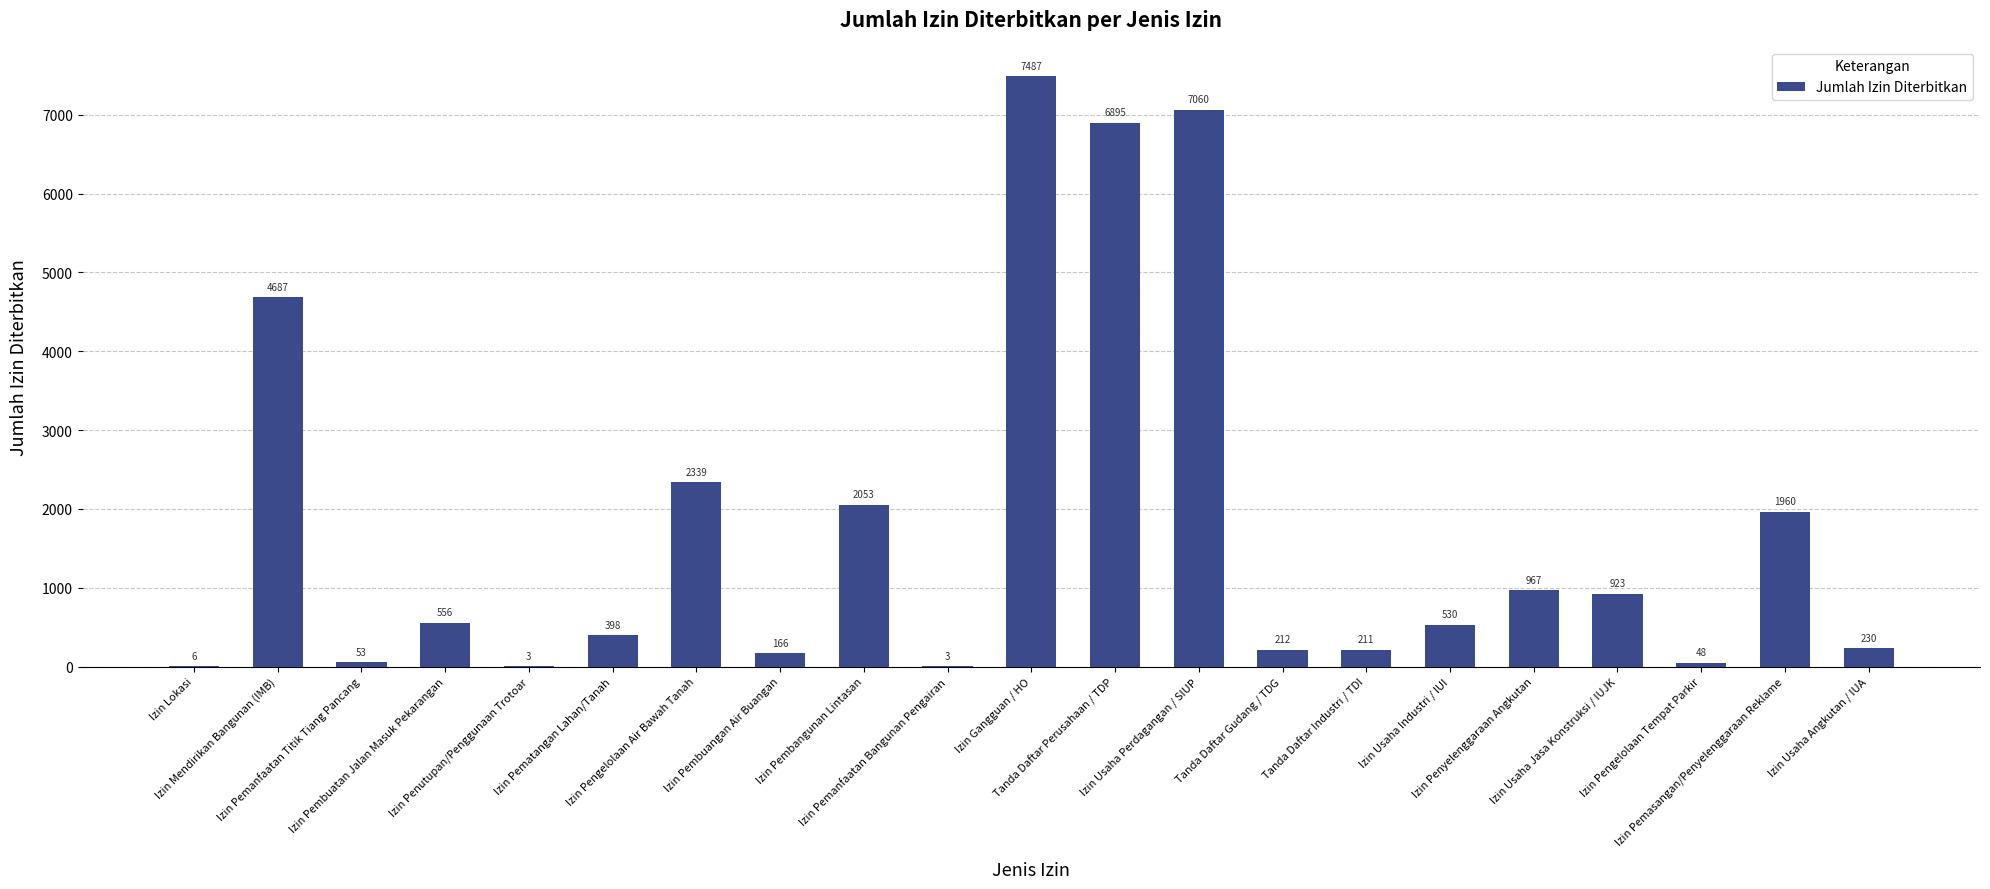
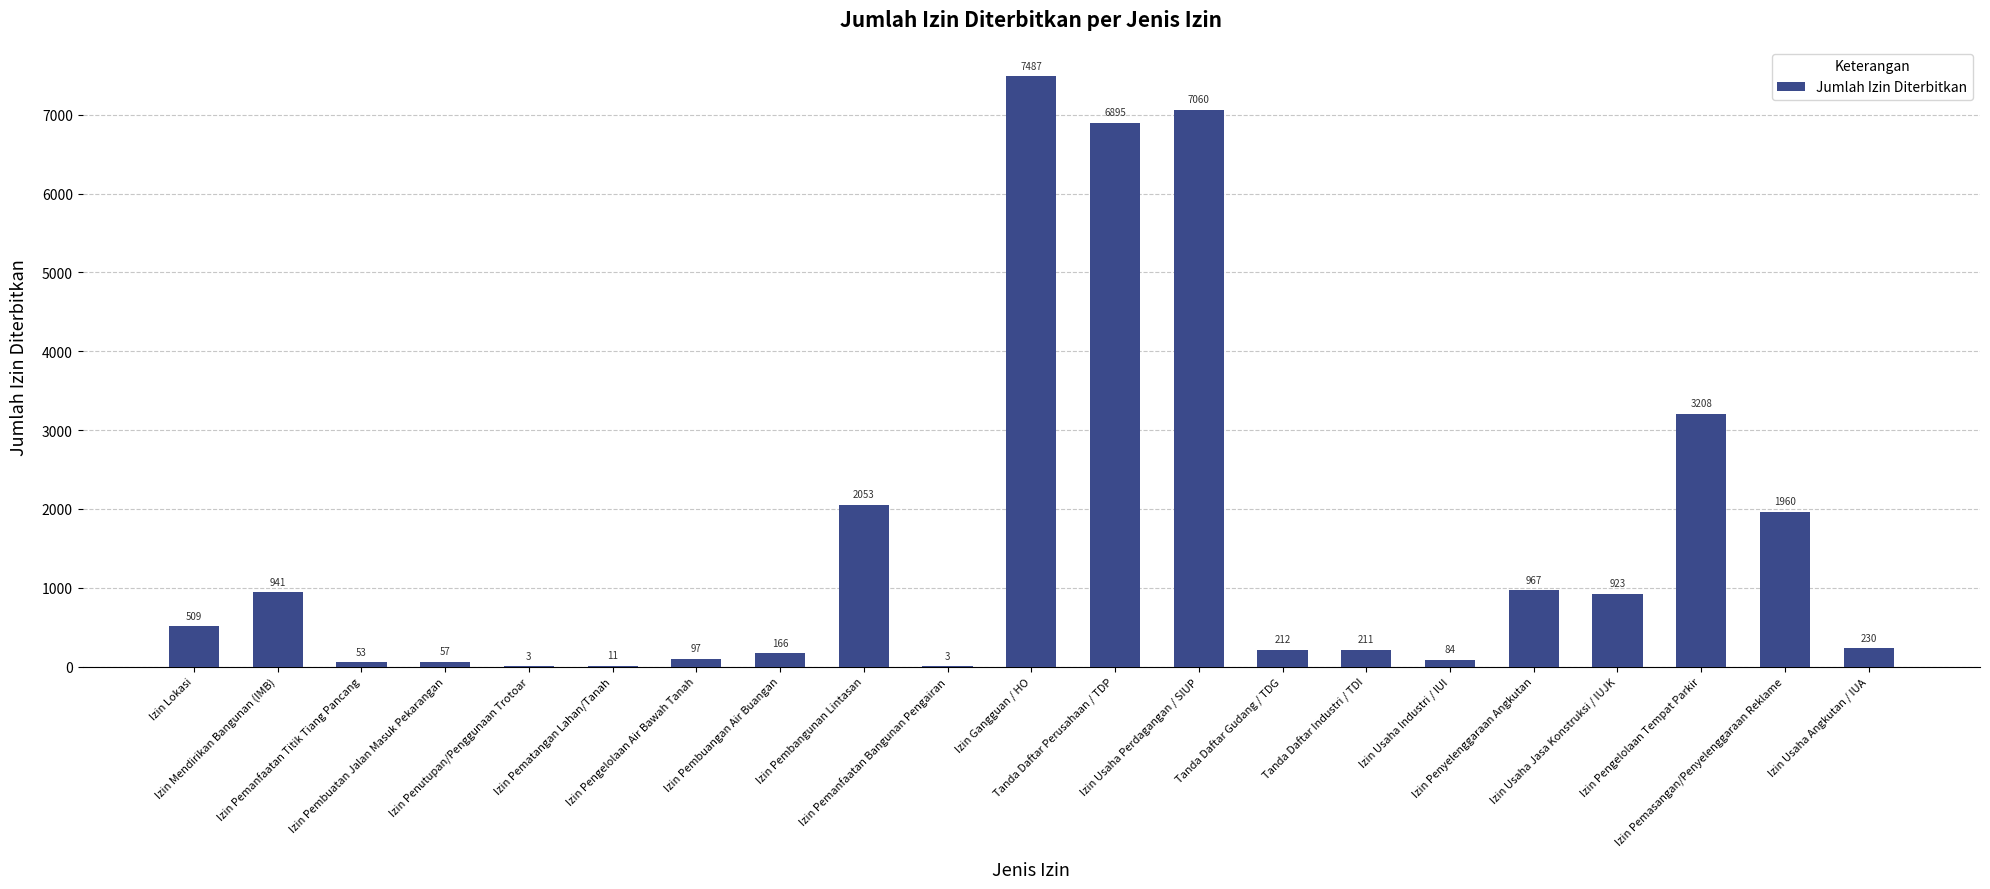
  {
-   "Izin Lokasi": 6,
-   "Izin Mendirikan Bangunan (IMB)": 4687,
+   "Izin Lokasi": 509,
+   "Izin Mendirikan Bangunan (IMB)": 941,
    "Izin Pemanfaatan Titik Tiang Pancang": 53,
-   "Izin Pembuatan Jalan Masuk Pekarangan": 556,
+   "Izin Pembuatan Jalan Masuk Pekarangan": 57,
    "Izin Penutupan/Penggunaan Trotoar": 3,
-   "Izin Pematangan Lahan/Tanah": 398,
-   "Izin Pengelolaan Air Bawah Tanah": 2339,
+   "Izin Pematangan Lahan/Tanah": 11,
+   "Izin Pengelolaan Air Bawah Tanah": 97,
    "Izin Pembuangan Air Buangan": 166,
    "Izin Pembangunan Lintasan": 2053,
    "Izin Pemanfaatan Bangunan Pengairan": 3,
    "Izin Gangguan / HO": 7487,
    "Tanda Daftar Perusahaan / TDP": 6895,
    "Izin Usaha Perdagangan / SIUP": 7060,
    "Tanda Daftar Gudang / TDG": 212,
    "Tanda Daftar Industri / TDI": 211,
-   "Izin Usaha Industri / IUI": 530,
+   "Izin Usaha Industri / IUI": 84,
    "Izin Penyelenggaraan Angkutan": 967,
    "Izin Usaha Jasa Konstruksi / IUJK": 923,
-   "Izin Pengelolaan Tempat Parkir": 48,
+   "Izin Pengelolaan Tempat Parkir": 3208,
    "Izin Pemasangan/Penyelenggaraan Reklame": 1960,
    "Izin Usaha Angkutan / IUA": 230
  }
